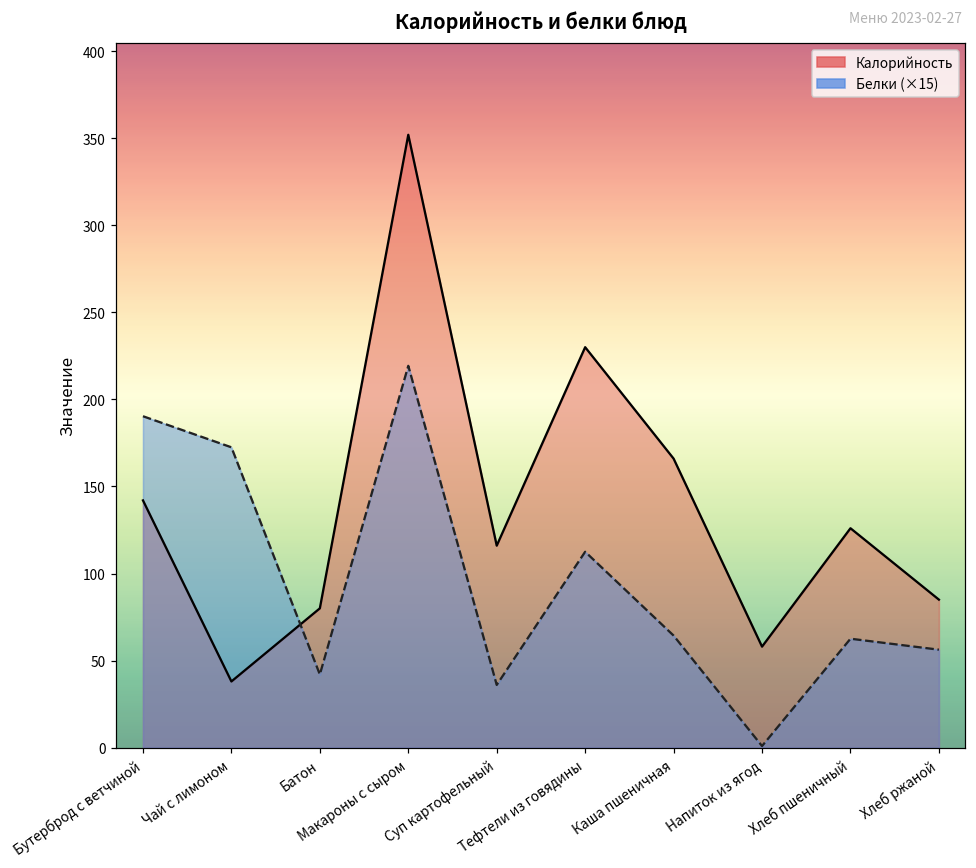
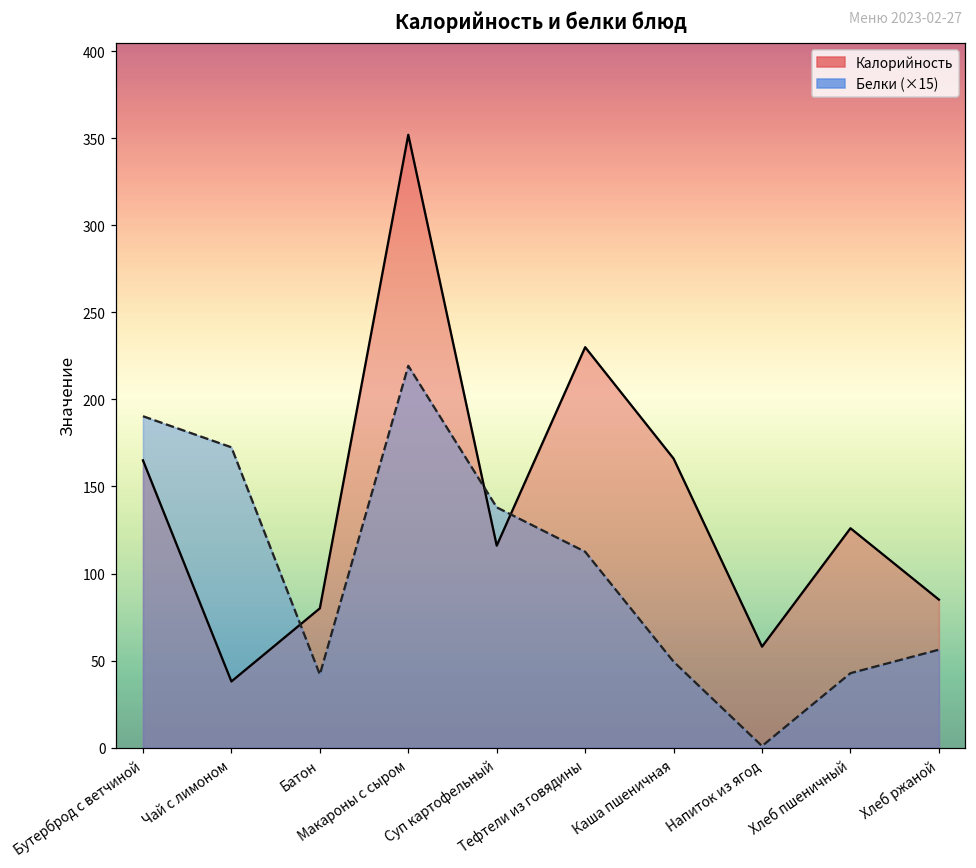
  {
    "Калорийность": {
-     "Бутерброд с ветчиной": 142,
+     "Бутерброд с ветчиной": 165,
      "Чай с лимоном": 38,
      "Батон": 80,
      "Макароны с сыром": 352,
      "Суп картофельный": 116,
      "Тефтели из говядины": 230,
      "Каша пшеничная": 166,
      "Напиток из ягод": 58,
      "Хлеб пшеничный": 126,
      "Хлеб ржаной": 85
    },
    "Белки (×15)": {
      "Бутерброд с ветчиной": 190,
      "Чай с лимоном": 173,
      "Батон": 42,
      "Макароны с сыром": 219,
-     "Суп картофельный": 36,
+     "Суп картофельный": 138,
      "Тефтели из говядины": 113,
-     "Каша пшеничная": 64,
+     "Каша пшеничная": 49,
      "Напиток из ягод": 1,
-     "Хлеб пшеничный": 63,
+     "Хлеб пшеничный": 43,
      "Хлеб ржаной": 56
    }
  }
